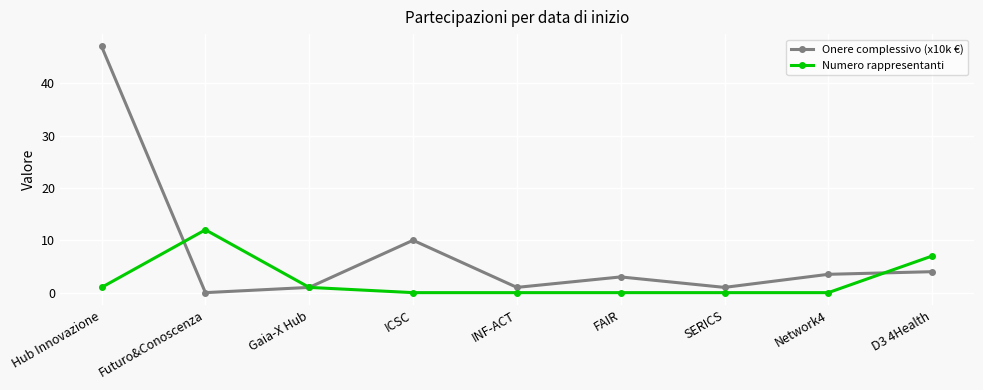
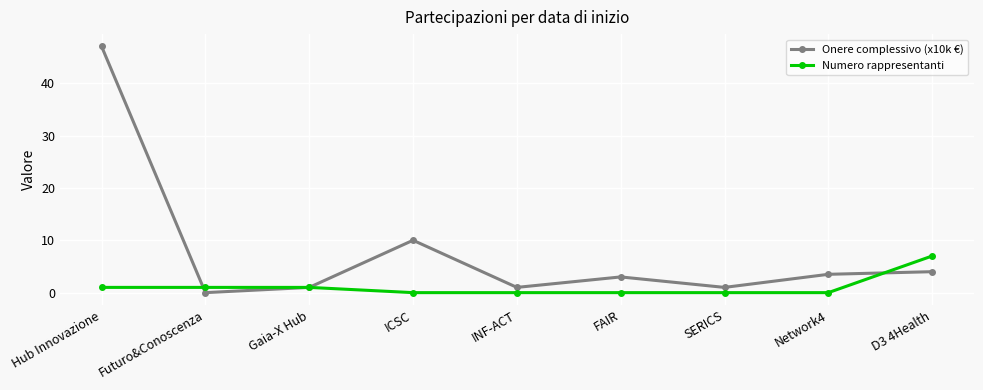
  {
    "Onere complessivo (x10k €)": {
      "Hub Innovazione": 47,
      "Futuro&Conoscenza": 0,
      "ICSC": 10,
      "INF-ACT": 1,
      "FAIR": 3,
      "SERICS": 1,
      "Network4": 4,
      "D3 4Health": 4
    },
    "Numero rappresentanti": {
      "Hub Innovazione": 1,
-     "Futuro&Conoscenza": 12,
+     "Futuro&Conoscenza": 1,
      "ICSC": 0,
      "INF-ACT": 0,
      "FAIR": 0,
      "SERICS": 0,
      "Network4": 0,
      "D3 4Health": 7
    }
  }
